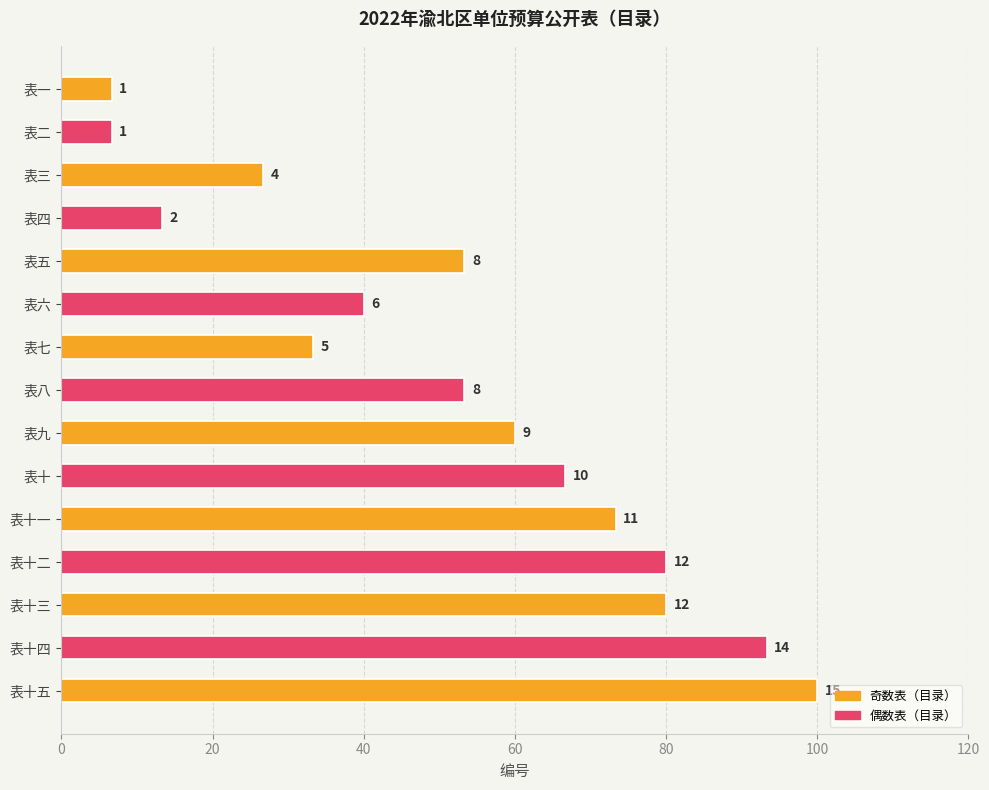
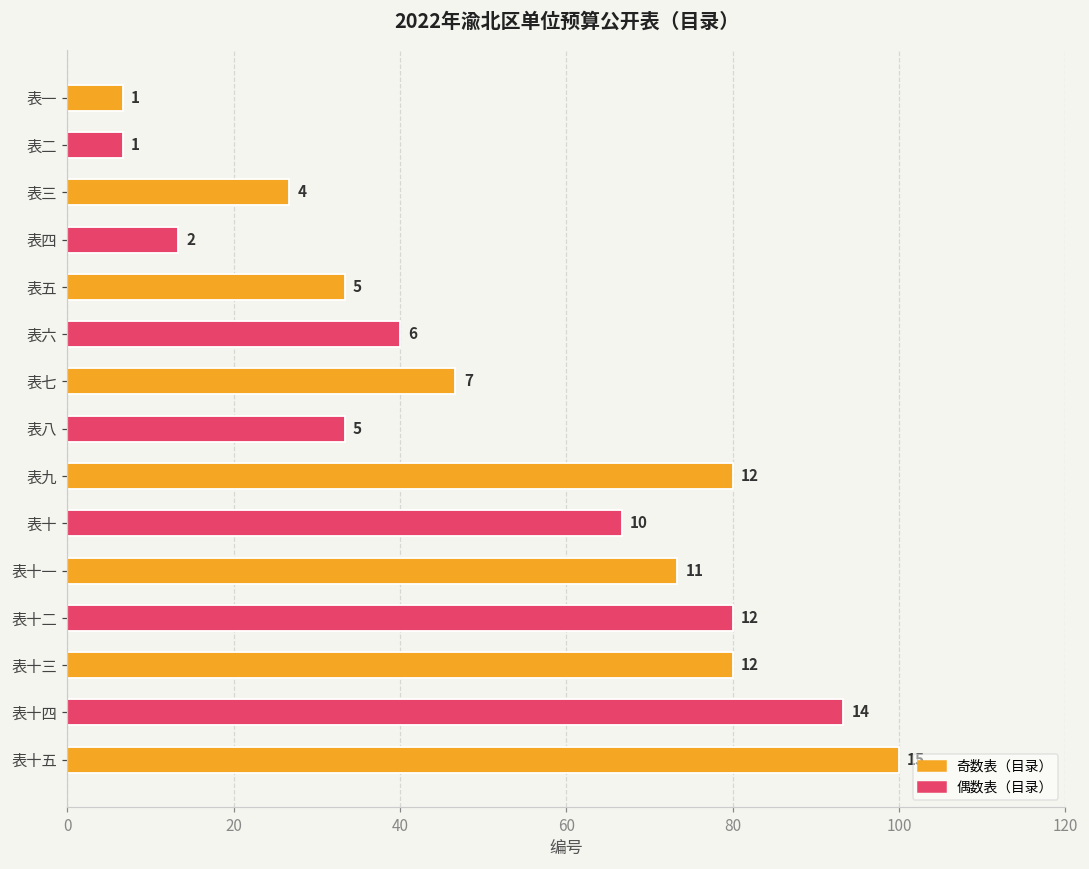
  {
-   "表五": 8,
-   "表七": 5,
-   "表八": 8,
-   "表九": 9
+   "表五": 5,
+   "表七": 7,
+   "表八": 5,
+   "表九": 12
  }
